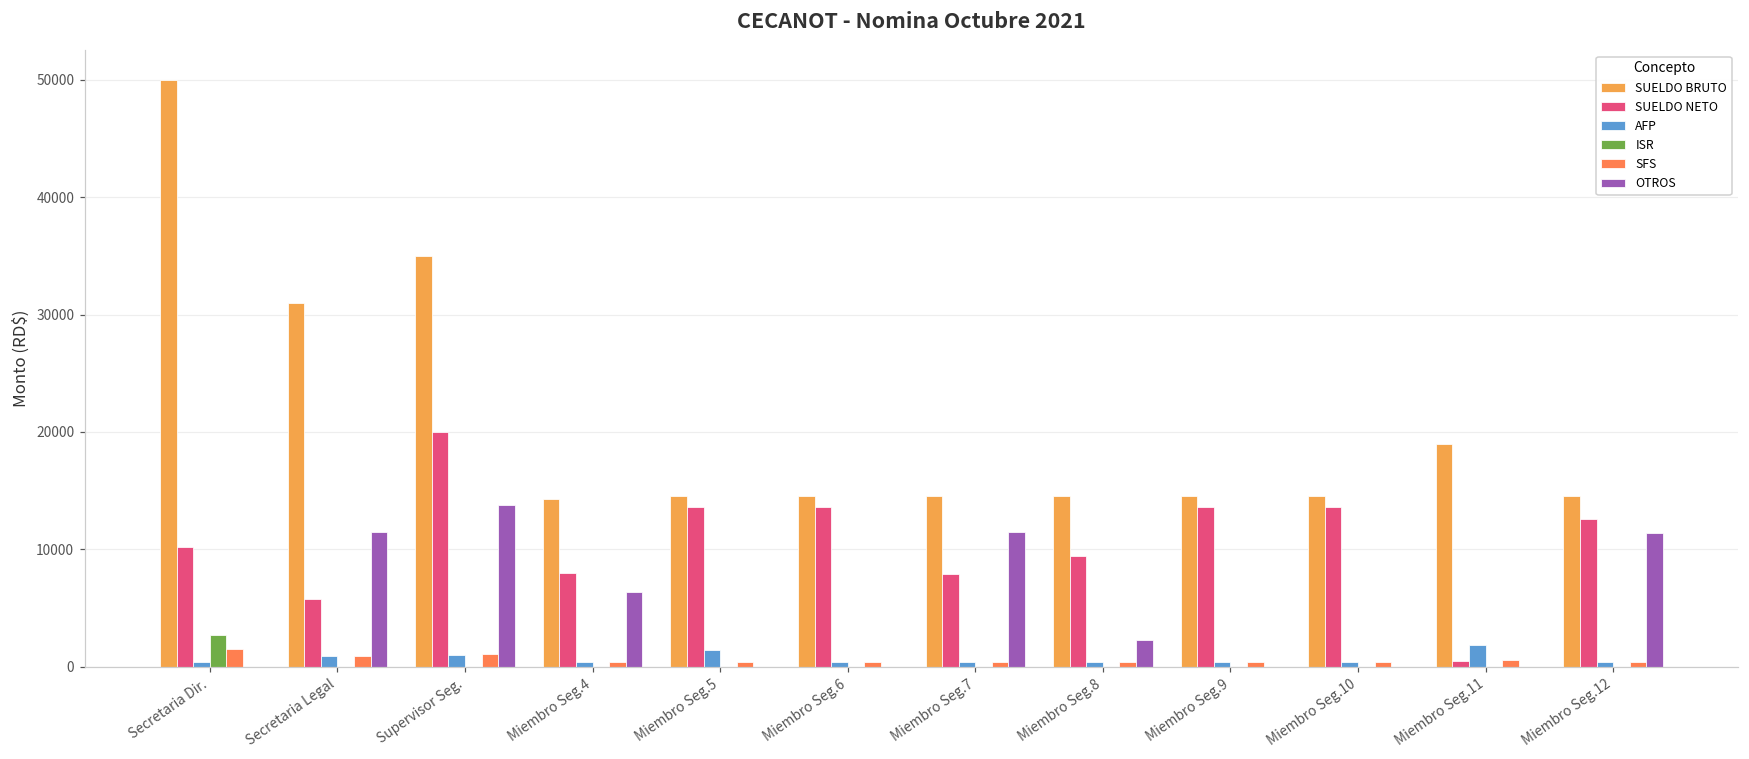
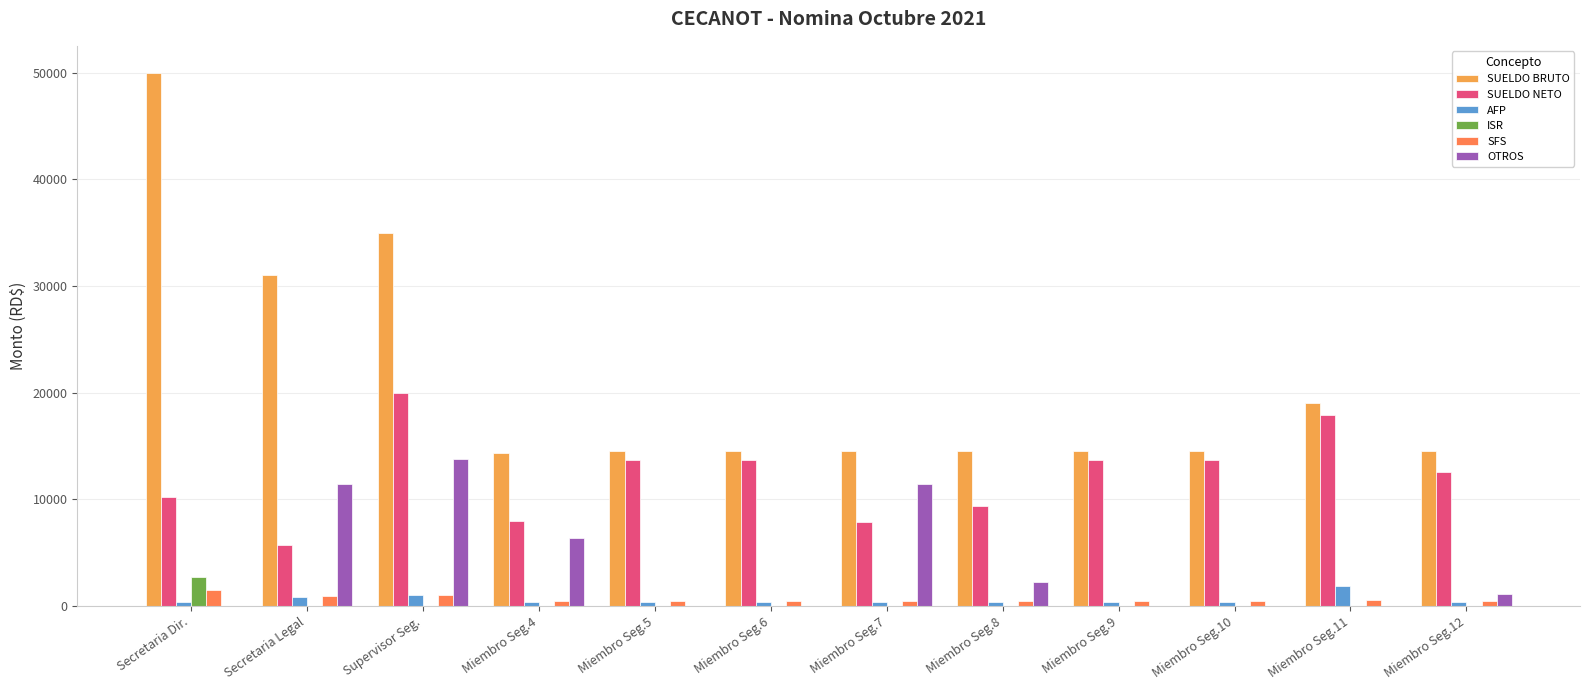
  {
    "SUELDO NETO": {
      "Secretaria Dir.": 10200,
      "Secretaria Legal": 5800,
      "Supervisor Seg.": 20000,
      "Miembro Seg.4": 8000,
      "Miembro Seg.5": 13600,
      "Miembro Seg.6": 13600,
      "Miembro Seg.7": 7900,
      "Miembro Seg.8": 9400,
      "Miembro Seg.9": 13600,
      "Miembro Seg.10": 13600,
-     "Miembro Seg.11": 500,
+     "Miembro Seg.11": 17900,
      "Miembro Seg.12": 12500
    },
    "AFP": {
      "Secretaria Dir.": 400,
      "Secretaria Legal": 900,
      "Supervisor Seg.": 1000,
      "Miembro Seg.4": 400,
-     "Miembro Seg.5": 1400,
+     "Miembro Seg.5": 400,
      "Miembro Seg.6": 400,
      "Miembro Seg.7": 400,
      "Miembro Seg.8": 400,
      "Miembro Seg.9": 400,
      "Miembro Seg.10": 400,
      "Miembro Seg.11": 1900,
      "Miembro Seg.12": 400
    },
    "ISR": {
      "Secretaria Dir.": 2700,
      "Secretaria Legal": 0,
      "Supervisor Seg.": 0,
      "Miembro Seg.4": 0,
      "Miembro Seg.5": 0,
      "Miembro Seg.6": 0,
      "Miembro Seg.7": 0,
      "Miembro Seg.8": 0,
      "Miembro Seg.9": 0,
      "Miembro Seg.10": 0,
      "Miembro Seg.11": 0,
      "Miembro Seg.12": 0
    },
    "OTROS": {
      "Secretaria Dir.": 0,
      "Secretaria Legal": 11500,
      "Supervisor Seg.": 13800,
      "Miembro Seg.4": 6300,
      "Miembro Seg.5": 0,
      "Miembro Seg.6": 0,
      "Miembro Seg.7": 11400,
      "Miembro Seg.8": 2300,
      "Miembro Seg.9": 0,
      "Miembro Seg.10": 0,
      "Miembro Seg.11": 0,
-     "Miembro Seg.12": 11400
+     "Miembro Seg.12": 1100
    }
  }
